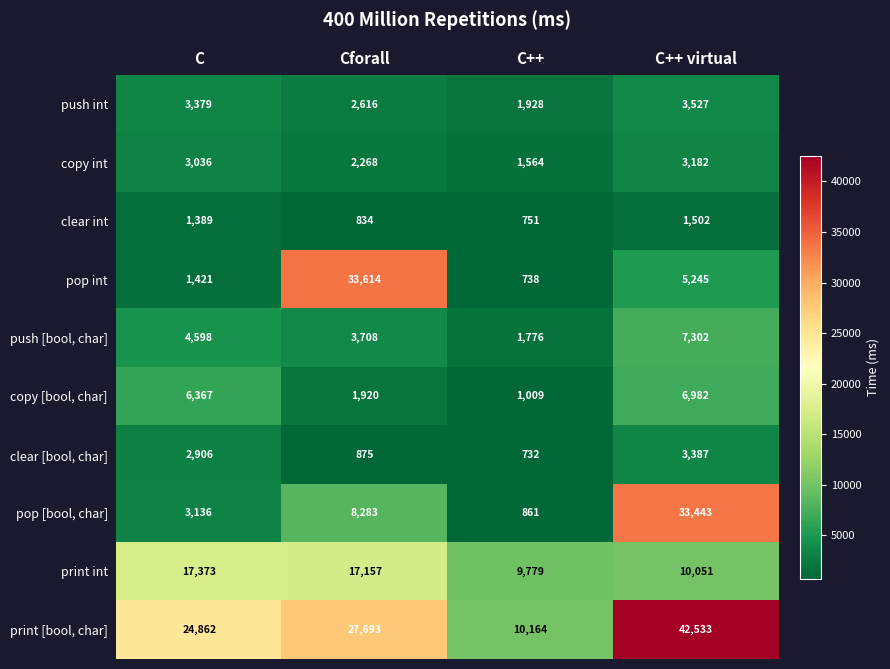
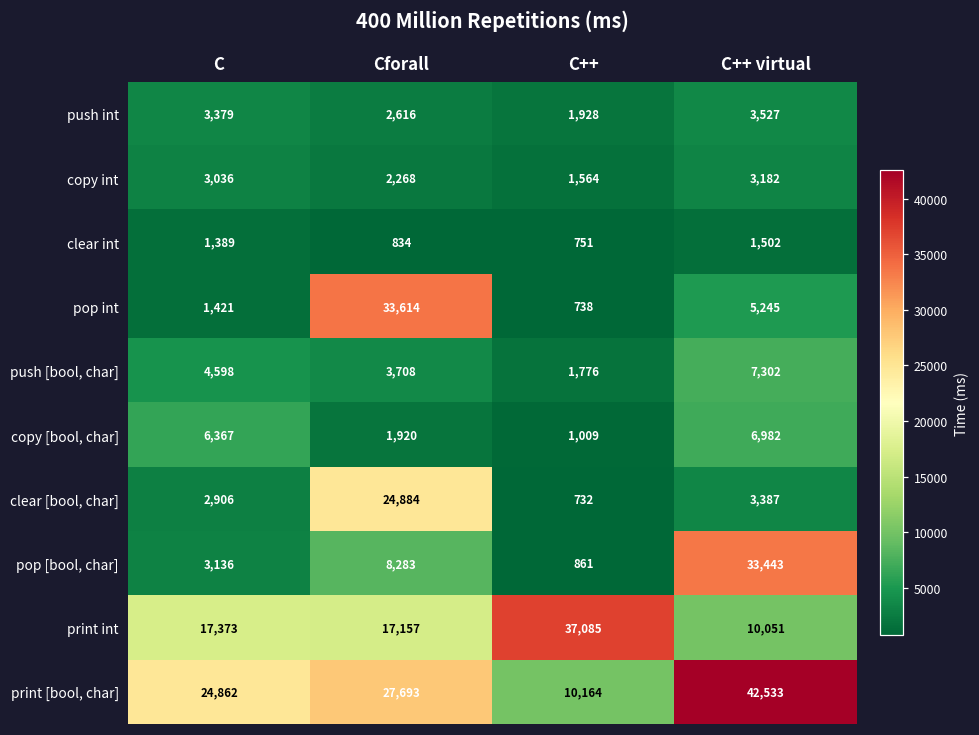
  {
    "push int": {
      "C": "3,379",
      "Cforall": "2,616",
      "C++": "1,928",
      "C++ virtual": "3,527"
    },
    "copy int": {
      "C": "3,036",
      "Cforall": "2,268",
      "C++": "1,564",
      "C++ virtual": "3,182"
    },
    "clear int": {
      "C": "1,389",
      "Cforall": "834",
      "C++": "751",
      "C++ virtual": "1,502"
    },
    "pop int": {
      "C": "1,421",
      "Cforall": "33,614",
      "C++": "738",
      "C++ virtual": "5,245"
    },
    "push [bool, char]": {
      "C": "4,598",
      "Cforall": "3,708",
      "C++": "1,776",
      "C++ virtual": "7,302"
    },
    "copy [bool, char]": {
      "C": "6,367",
      "Cforall": "1,920",
      "C++": "1,009",
      "C++ virtual": "6,982"
    },
    "clear [bool, char]": {
      "C": "2,906",
-     "Cforall": "875",
+     "Cforall": "24,884",
      "C++": "732",
      "C++ virtual": "3,387"
    },
    "pop [bool, char]": {
      "C": "3,136",
      "Cforall": "8,283",
      "C++": "861",
      "C++ virtual": "33,443"
    },
    "print int": {
      "C": "17,373",
      "Cforall": "17,157",
-     "C++": "9,779",
+     "C++": "37,085",
      "C++ virtual": "10,051"
    },
    "print [bool, char]": {
      "C": "24,862",
      "Cforall": "27,693",
      "C++": "10,164",
      "C++ virtual": "42,533"
    }
  }
